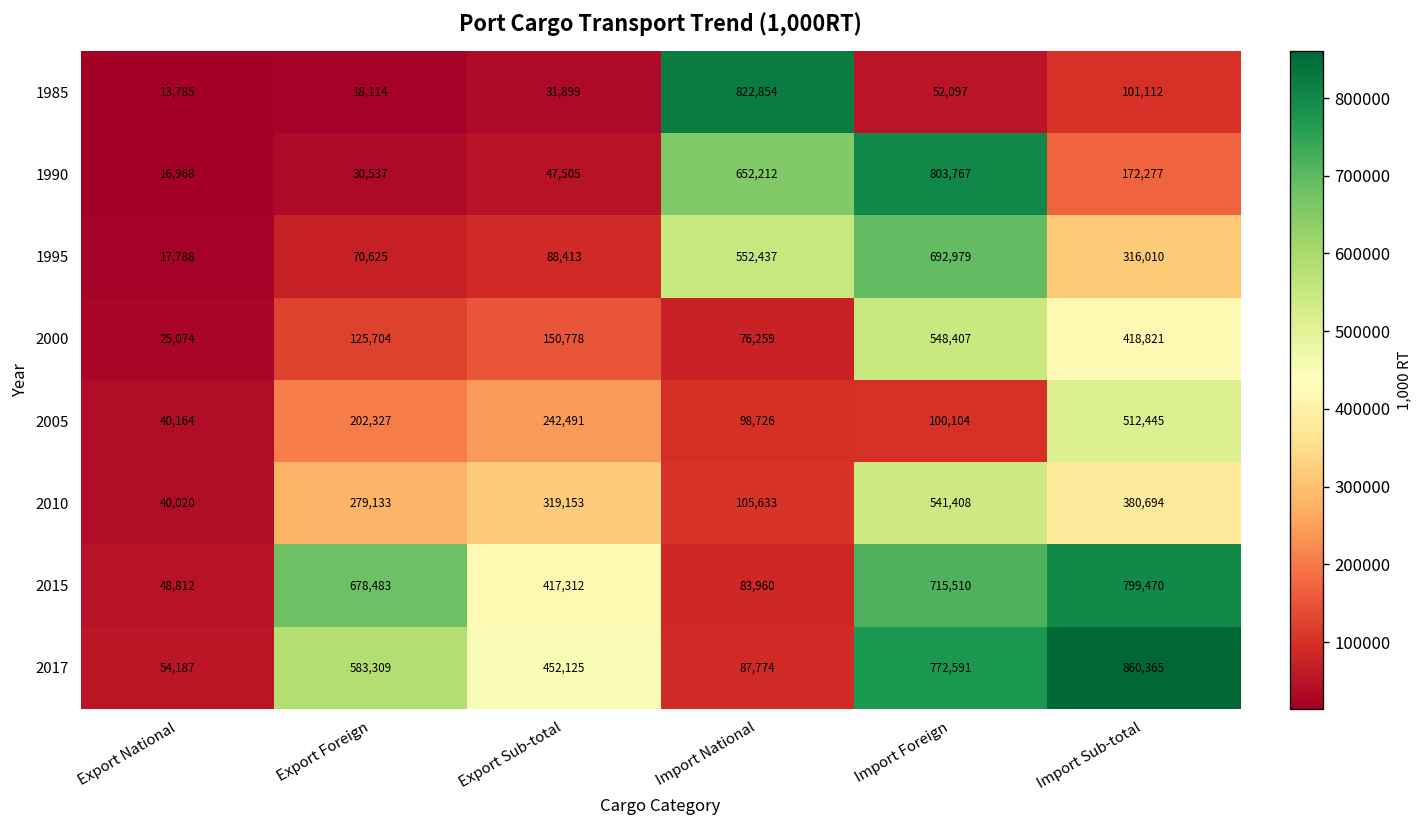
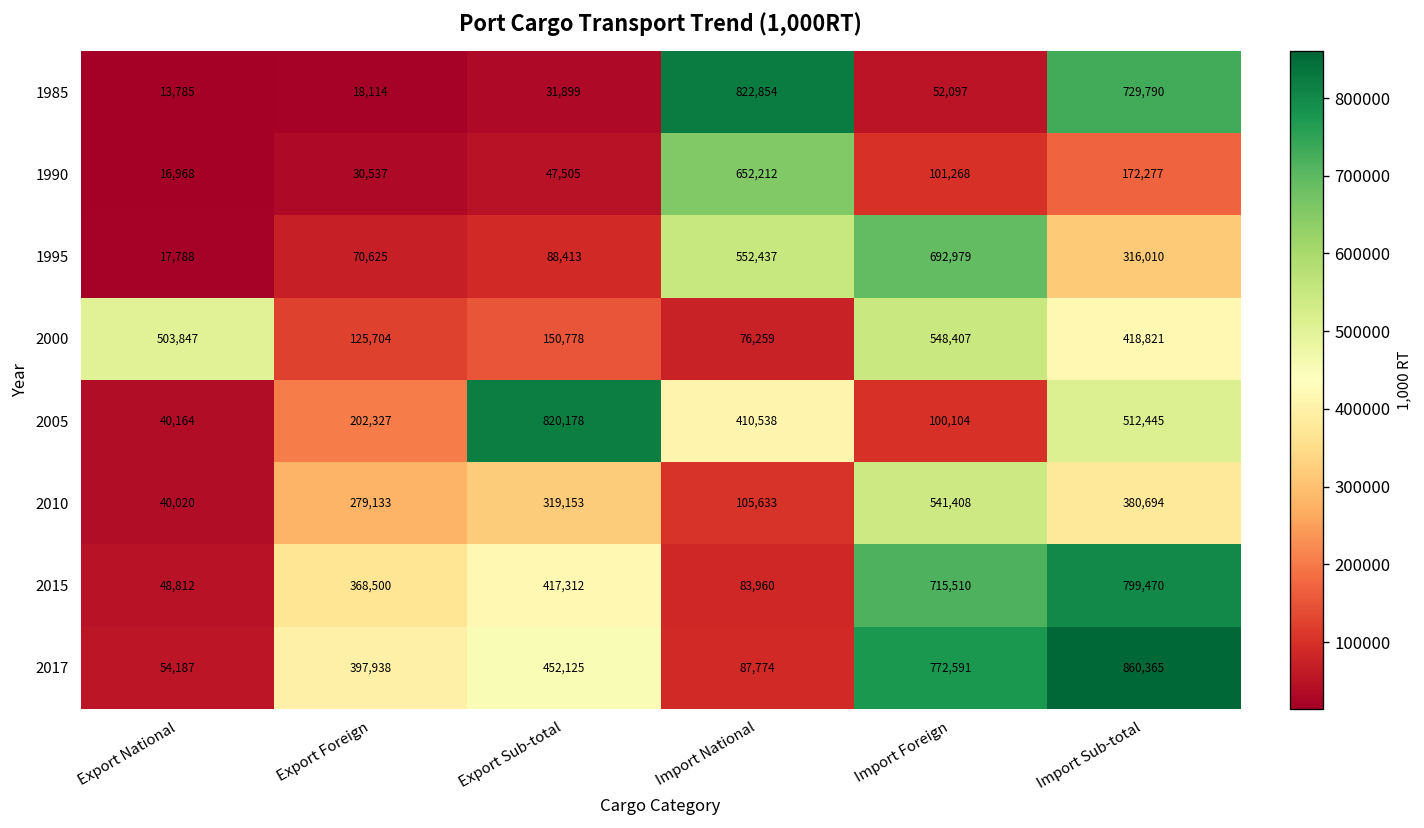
  {
    "1985": {
      "Export National": "13,785",
      "Export Foreign": "18,114",
      "Export Sub-total": "31,899",
      "Import National": "822,854",
      "Import Foreign": "52,097",
-     "Import Sub-total": "101,112"
+     "Import Sub-total": "729,790"
    },
    "1990": {
      "Export National": "16,968",
      "Export Foreign": "30,537",
      "Export Sub-total": "47,505",
      "Import National": "652,212",
-     "Import Foreign": "803,767",
+     "Import Foreign": "101,268",
      "Import Sub-total": "172,277"
    },
    "1995": {
      "Export National": "17,788",
      "Export Foreign": "70,625",
      "Export Sub-total": "88,413",
      "Import National": "552,437",
      "Import Foreign": "692,979",
      "Import Sub-total": "316,010"
    },
    "2000": {
-     "Export National": "25,074",
+     "Export National": "503,847",
      "Export Foreign": "125,704",
      "Export Sub-total": "150,778",
      "Import National": "76,259",
      "Import Foreign": "548,407",
      "Import Sub-total": "418,821"
    },
    "2005": {
      "Export National": "40,164",
      "Export Foreign": "202,327",
-     "Export Sub-total": "242,491",
-     "Import National": "98,726",
+     "Export Sub-total": "820,178",
+     "Import National": "410,538",
      "Import Foreign": "100,104",
      "Import Sub-total": "512,445"
    },
    "2010": {
      "Export National": "40,020",
      "Export Foreign": "279,133",
      "Export Sub-total": "319,153",
      "Import National": "105,633",
      "Import Foreign": "541,408",
      "Import Sub-total": "380,694"
    },
    "2015": {
      "Export National": "48,812",
-     "Export Foreign": "678,483",
+     "Export Foreign": "368,500",
      "Export Sub-total": "417,312",
      "Import National": "83,960",
      "Import Foreign": "715,510",
      "Import Sub-total": "799,470"
    },
    "2017": {
      "Export National": "54,187",
-     "Export Foreign": "583,309",
+     "Export Foreign": "397,938",
      "Export Sub-total": "452,125",
      "Import National": "87,774",
      "Import Foreign": "772,591",
      "Import Sub-total": "860,365"
    }
  }
